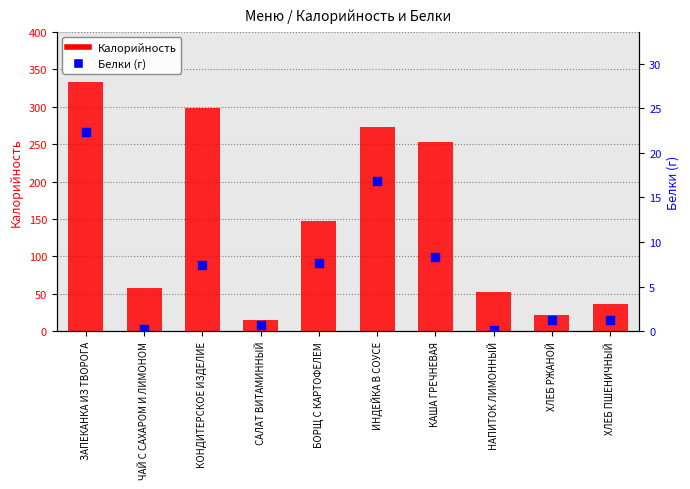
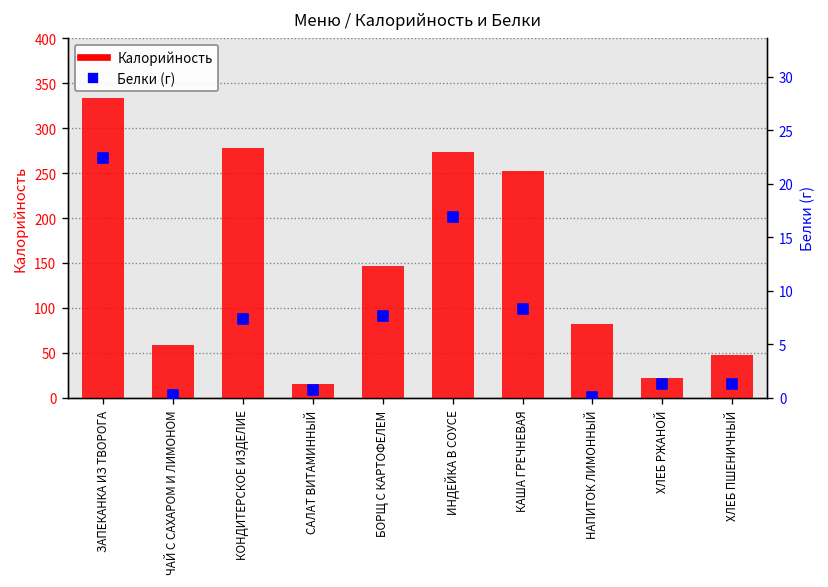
  {
    "Калорийность": {
      "ЗАПЕКАНКА ИЗ ТВОРОГА": 330,
      "ЧАЙ С САХАРОМ И ЛИМОНОМ": 60,
-     "КОНДИТЕРСКОЕ ИЗДЕЛИЕ": 300,
+     "КОНДИТЕРСКОЕ ИЗДЕЛИЕ": 280,
      "САЛАТ ВИТАМИННЫЙ": 20,
      "БОРЩ С КАРТОФЕЛЕМ": 150,
      "ИНДЕЙКА В СОУСЕ": 270,
      "КАША ГРЕЧНЕВАЯ": 250,
-     "НАПИТОК ЛИМОННЫЙ": 50,
+     "НАПИТОК ЛИМОННЫЙ": 80,
      "ХЛЕБ РЖАНОЙ": 20,
-     "ХЛЕБ ПШЕНИЧНЫЙ": 40
+     "ХЛЕБ ПШЕНИЧНЫЙ": 50
    }
  }
